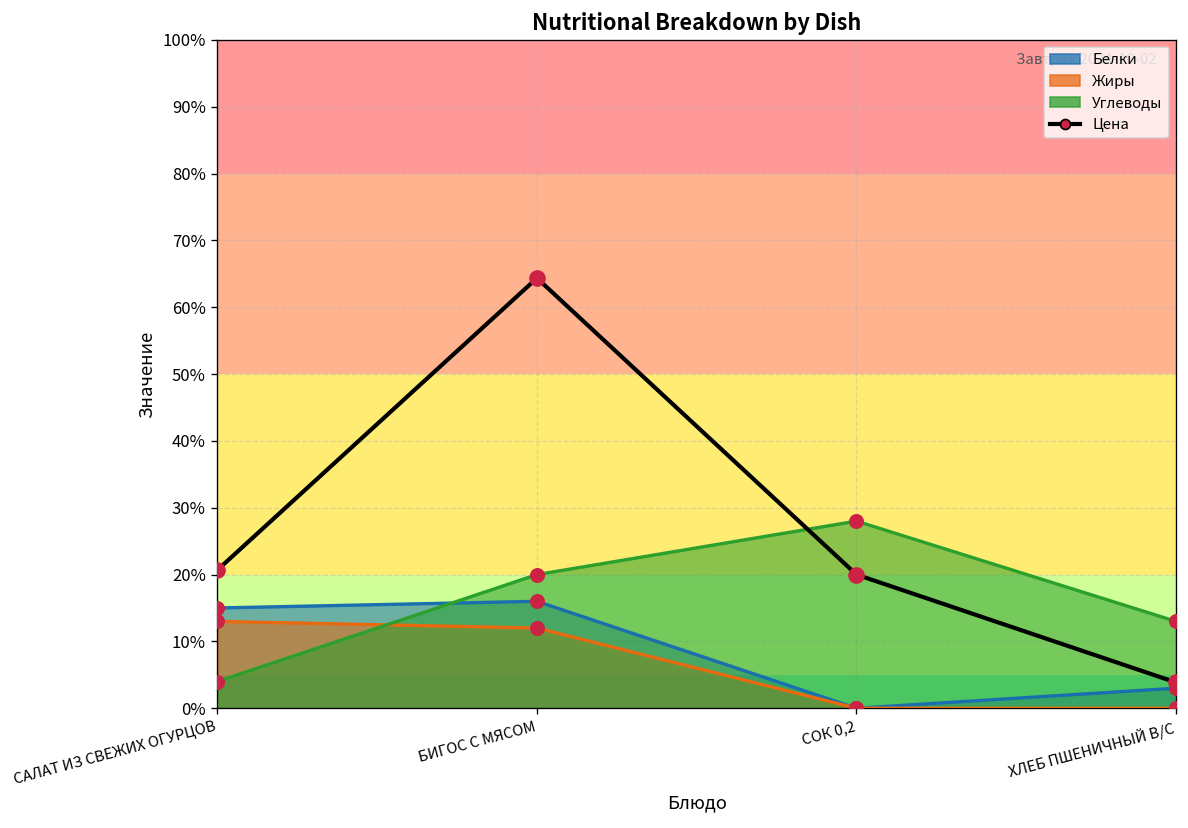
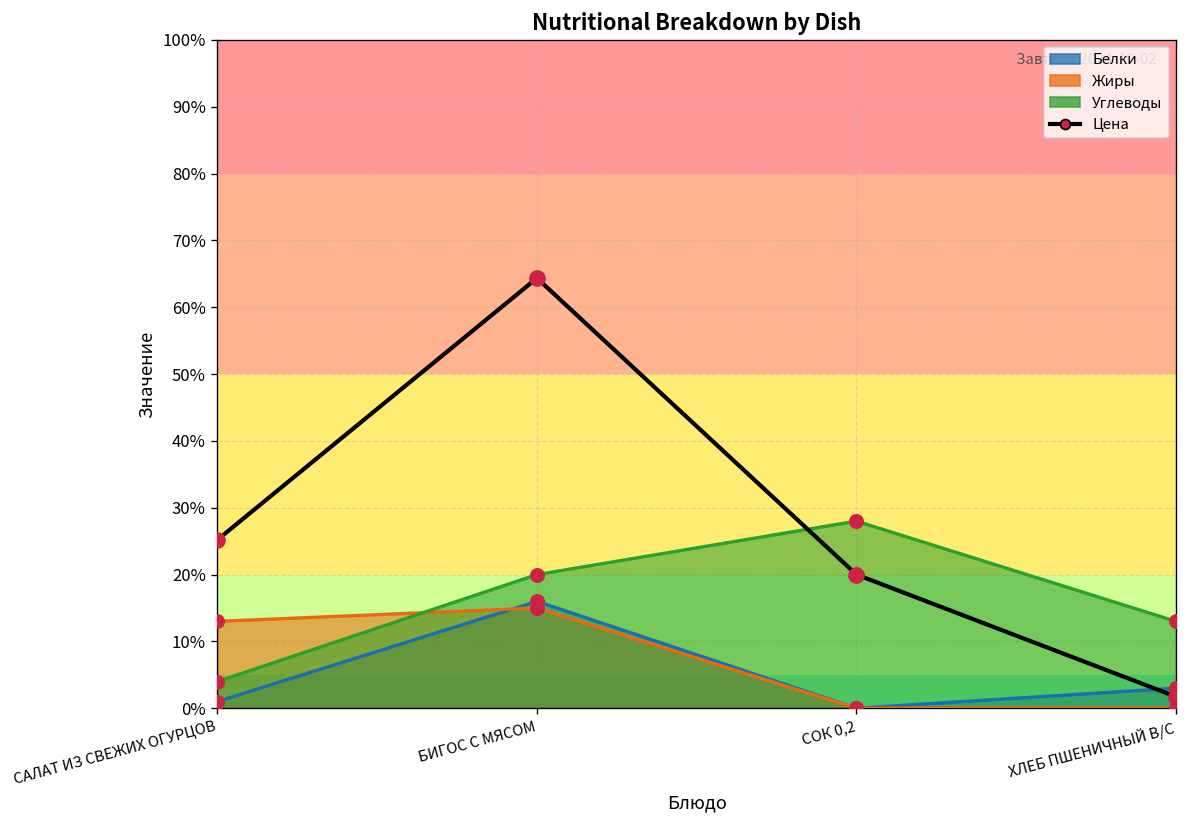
  {
    "Белки": {
-     "САЛАТ ИЗ СВЕЖИХ ОГУРЦОВ": "15%",
+     "САЛАТ ИЗ СВЕЖИХ ОГУРЦОВ": "1%",
      "БИГОС С МЯСОМ": "16%",
      "ХЛЕБ ПШЕНИЧНЫЙ В/С": "3%"
    },
    "Жиры": {
      "САЛАТ ИЗ СВЕЖИХ ОГУРЦОВ": "13%",
-     "БИГОС С МЯСОМ": "12%",
+     "БИГОС С МЯСОМ": "15%",
      "ХЛЕБ ПШЕНИЧНЫЙ В/С": "0%"
    },
    "Углеводы": {
      "САЛАТ ИЗ СВЕЖИХ ОГУРЦОВ": "4%",
      "БИГОС С МЯСОМ": "20%",
      "СОК 0,2": "28%",
      "ХЛЕБ ПШЕНИЧНЫЙ В/С": "13%"
    },
    "Цена": {
-     "САЛАТ ИЗ СВЕЖИХ ОГУРЦОВ": "21%",
+     "САЛАТ ИЗ СВЕЖИХ ОГУРЦОВ": "25%",
      "БИГОС С МЯСОМ": "64%",
      "СОК 0,2": "20%",
-     "ХЛЕБ ПШЕНИЧНЫЙ В/С": "4%"
+     "ХЛЕБ ПШЕНИЧНЫЙ В/С": "2%"
    }
  }
